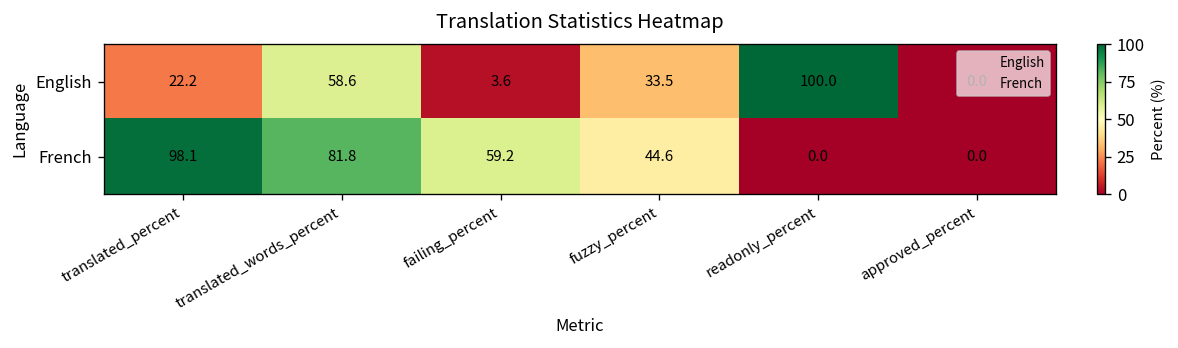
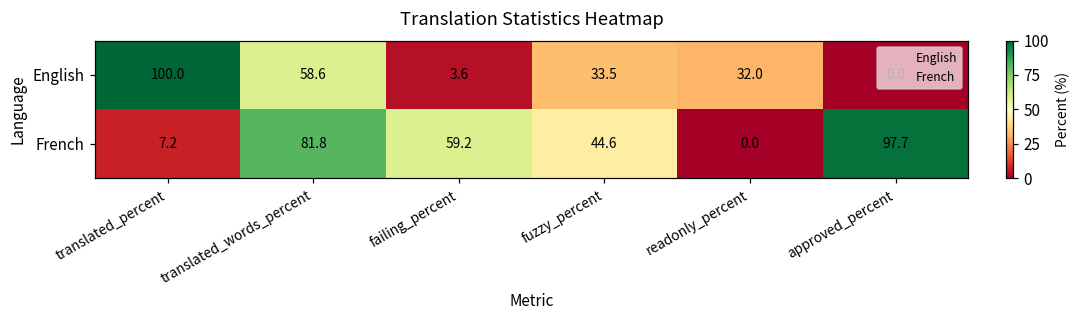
  {
    "English": {
-     "translated_percent": 22.2,
+     "translated_percent": 100.0,
      "translated_words_percent": 58.6,
      "failing_percent": 3.6,
      "fuzzy_percent": 33.5,
-     "readonly_percent": 100.0
+     "readonly_percent": 32.0
    },
    "French": {
-     "translated_percent": 98.1,
+     "translated_percent": 7.2,
      "translated_words_percent": 81.8,
      "failing_percent": 59.2,
      "fuzzy_percent": 44.6,
      "readonly_percent": 0.0,
-     "approved_percent": 0.0
+     "approved_percent": 97.7
    }
  }
